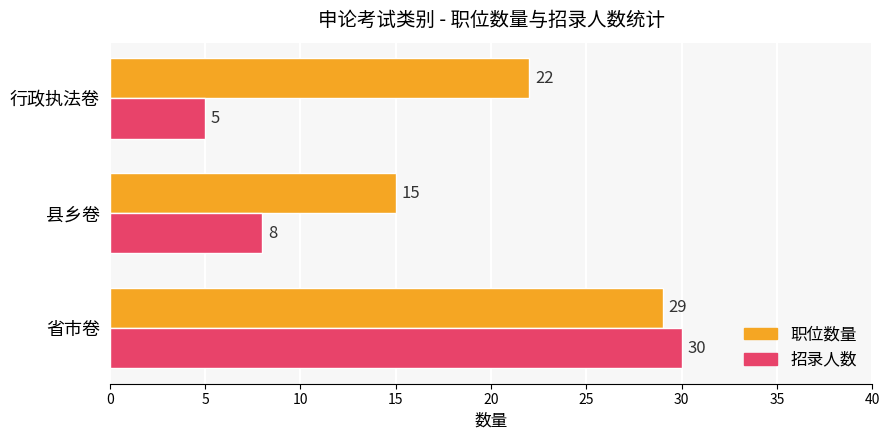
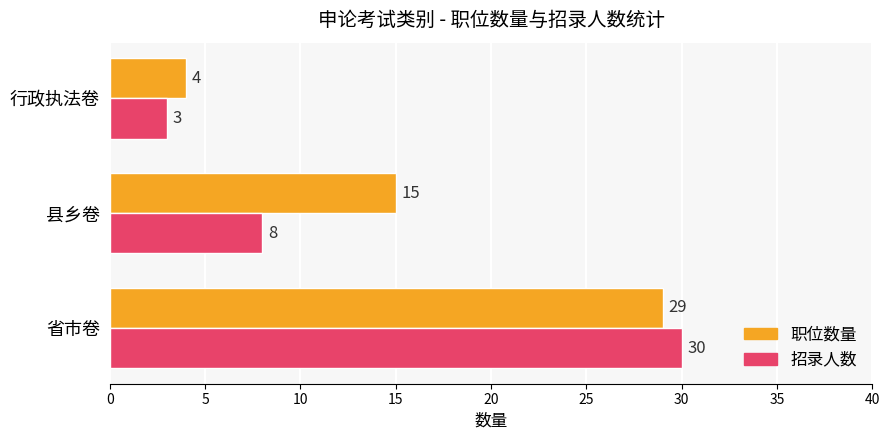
  {
    "职位数量": {
-     "行政执法卷": 22,
+     "行政执法卷": 4,
      "县乡卷": 15,
      "省市卷": 29
    },
    "招录人数": {
-     "行政执法卷": 5,
+     "行政执法卷": 3,
      "县乡卷": 8,
      "省市卷": 30
    }
  }
